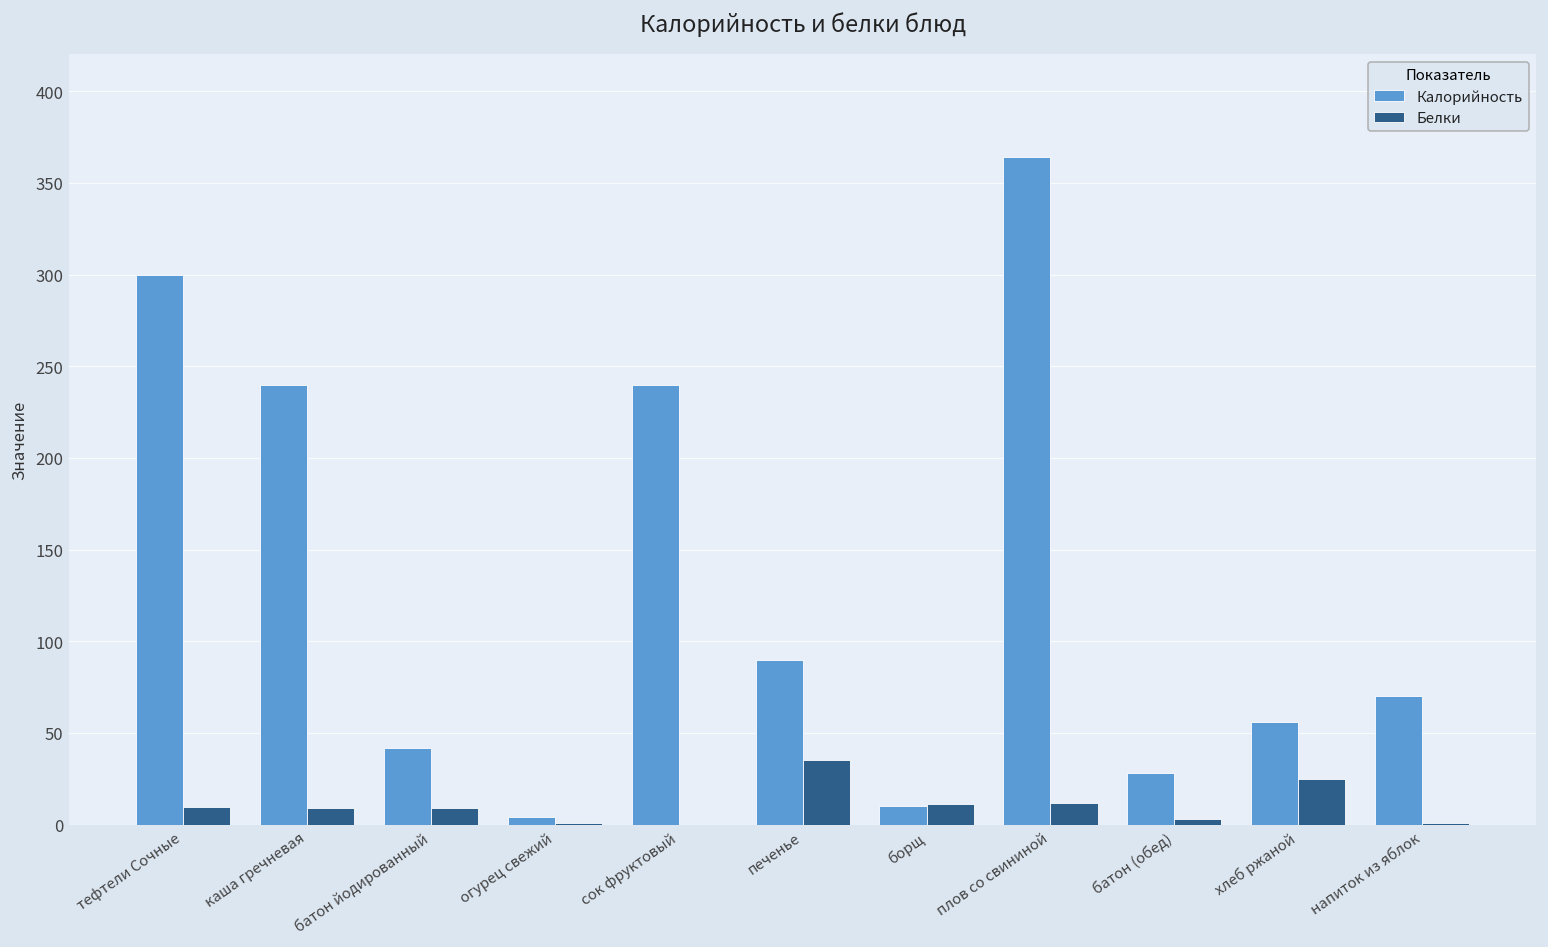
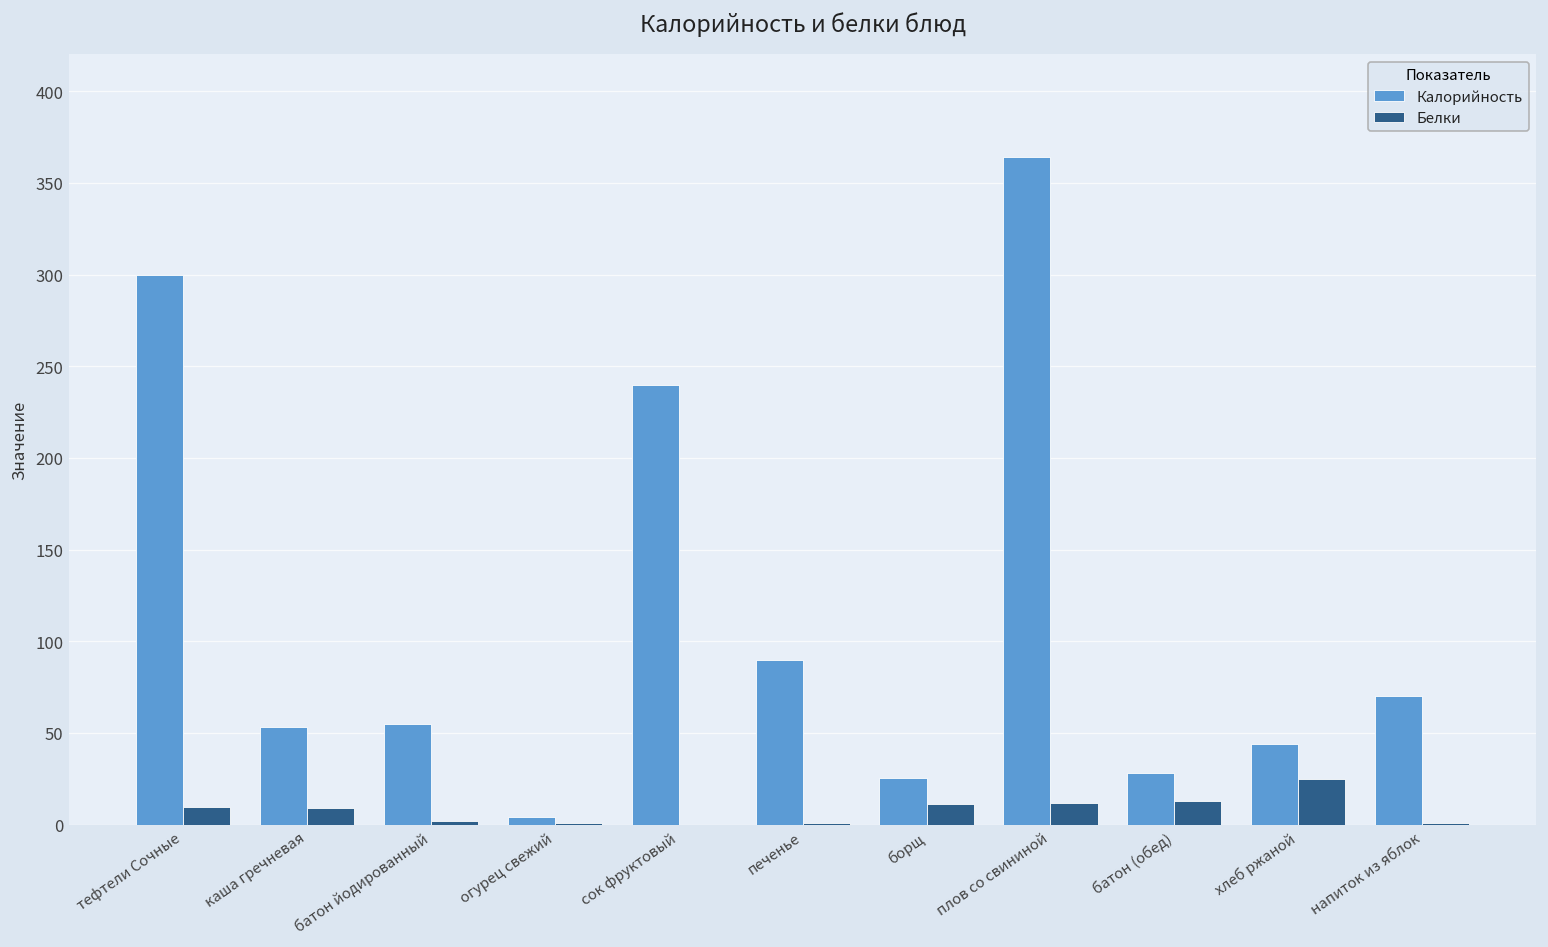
  {
    "Калорийность": {
      "тефтели Сочные": 300,
-     "каша гречневая": 240,
-     "батон йодированный": 42,
+     "каша гречневая": 53,
+     "батон йодированный": 55,
      "огурец свежий": 4,
      "сок фруктовый": 240,
      "печенье": 90,
-     "борщ": 10,
+     "борщ": 26,
      "плов со свининой": 364,
      "батон (обед)": 28,
-     "хлеб ржаной": 56,
+     "хлеб ржаной": 44,
      "напиток из яблок": 70
    },
    "Белки": {
      "тефтели Сочные": 10,
      "каша гречневая": 9,
-     "батон йодированный": 9,
+     "батон йодированный": 2,
      "сок фруктовый": 0,
-     "печенье": 35,
+     "печенье": 1,
      "борщ": 11,
      "плов со свининой": 12,
-     "батон (обед)": 3,
+     "батон (обед)": 13,
      "хлеб ржаной": 25
    }
  }
